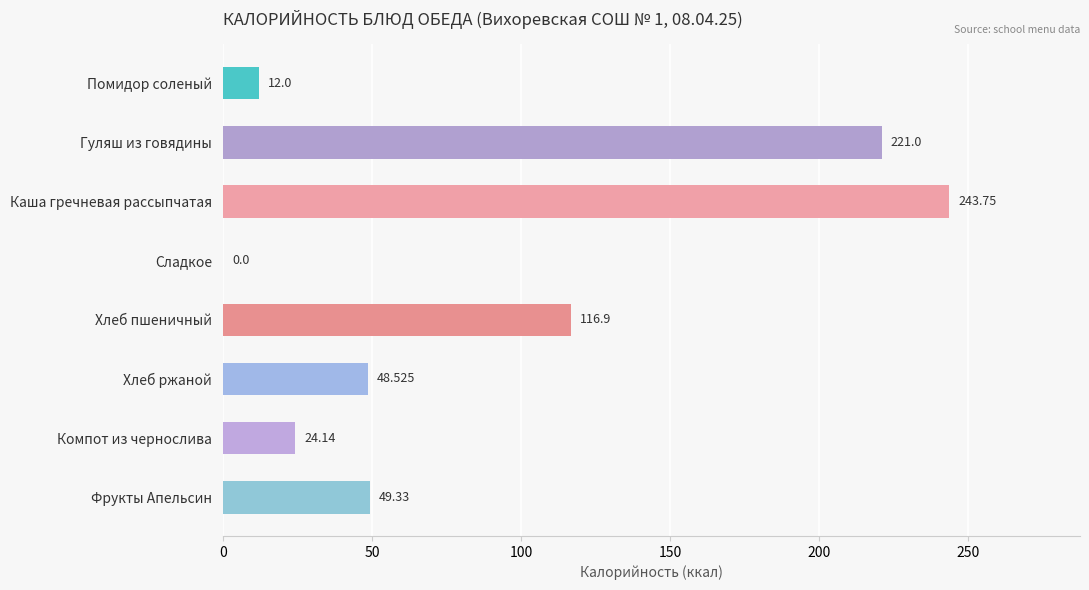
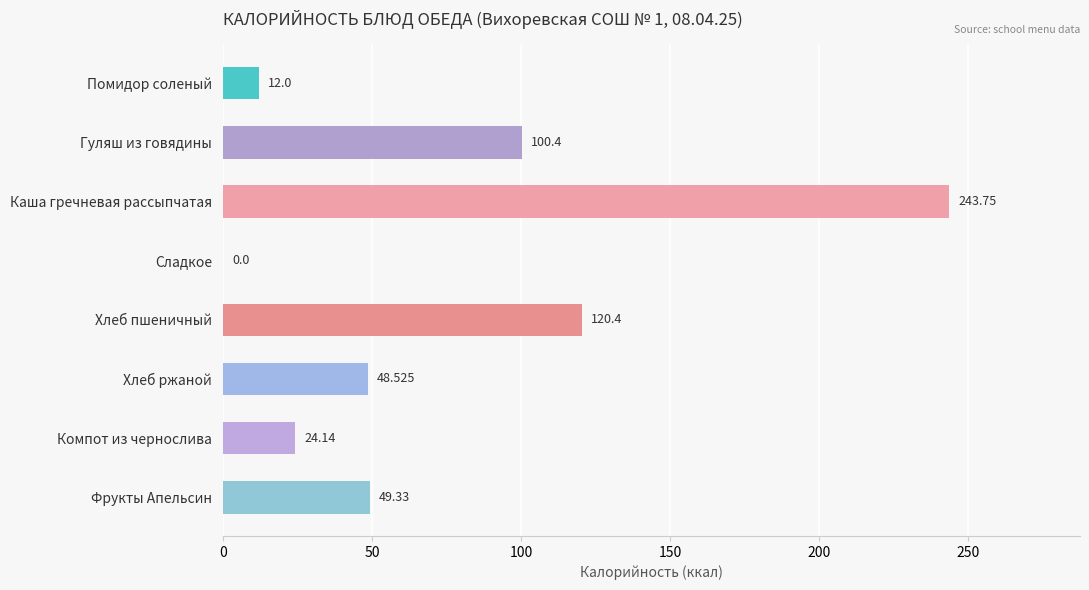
  {
    "Помидор соленый": 12.0,
-   "Гуляш из говядины": 221.0,
+   "Гуляш из говядины": 100.4,
    "Каша гречневая рассыпчатая": 243.75,
    "Сладкое": 0.0,
-   "Хлеб пшеничный": 116.9,
+   "Хлеб пшеничный": 120.4,
    "Хлеб ржаной": 48.525,
    "Компот из чернослива": 24.14,
    "Фрукты Апельсин": 49.33
  }
